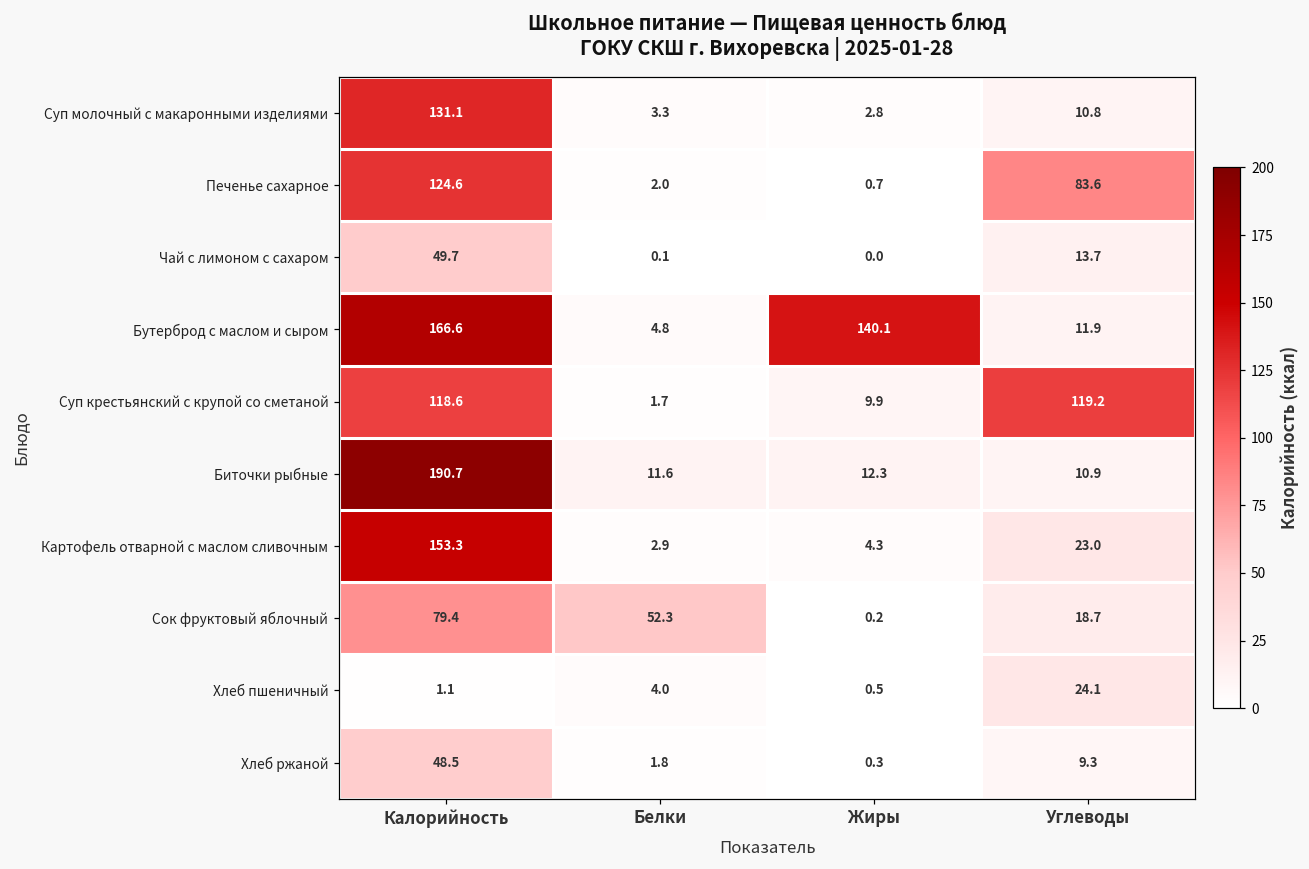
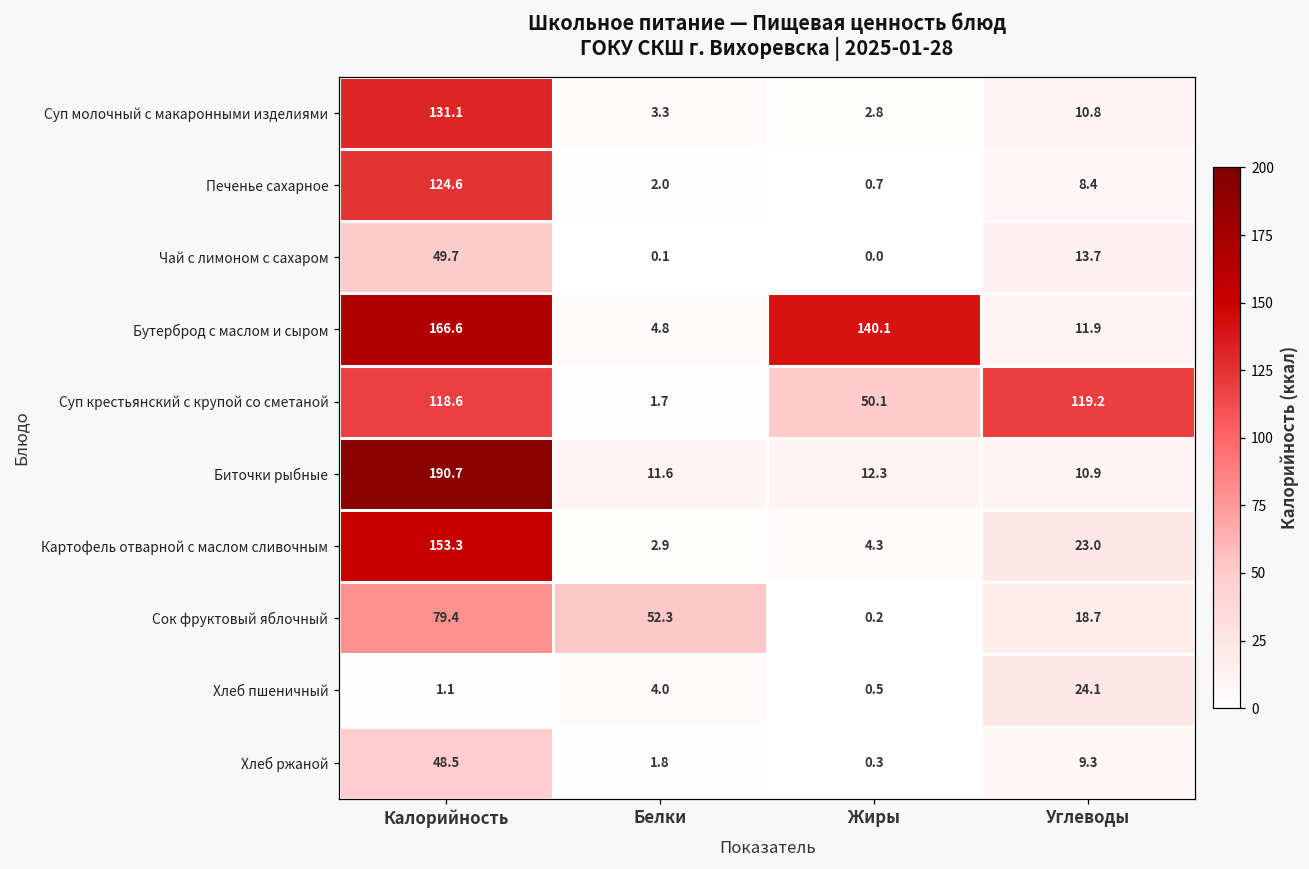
  {
    "Суп молочный с макаронными изделиями": {
      "Калорийность": 131.1,
      "Белки": 3.3,
      "Жиры": 2.8,
      "Углеводы": 10.8
    },
    "Печенье сахарное": {
      "Калорийность": 124.6,
      "Белки": 2.0,
      "Жиры": 0.7,
-     "Углеводы": 83.6
+     "Углеводы": 8.4
    },
    "Чай с лимоном с сахаром": {
      "Калорийность": 49.7,
      "Белки": 0.1,
      "Жиры": 0.0,
      "Углеводы": 13.7
    },
    "Бутерброд с маслом и сыром": {
      "Калорийность": 166.6,
      "Белки": 4.8,
      "Жиры": 140.1,
      "Углеводы": 11.9
    },
    "Суп крестьянский с крупой со сметаной": {
      "Калорийность": 118.6,
      "Белки": 1.7,
-     "Жиры": 9.9,
+     "Жиры": 50.1,
      "Углеводы": 119.2
    },
    "Биточки рыбные": {
      "Калорийность": 190.7,
      "Белки": 11.6,
      "Жиры": 12.3,
      "Углеводы": 10.9
    },
    "Картофель отварной с маслом сливочным": {
      "Калорийность": 153.3,
      "Белки": 2.9,
      "Жиры": 4.3,
      "Углеводы": 23.0
    },
    "Сок фруктовый яблочный": {
      "Калорийность": 79.4,
      "Белки": 52.3,
      "Жиры": 0.2,
      "Углеводы": 18.7
    },
    "Хлеб пшеничный": {
      "Калорийность": 1.1,
      "Белки": 4.0,
      "Жиры": 0.5,
      "Углеводы": 24.1
    },
    "Хлеб ржаной": {
      "Калорийность": 48.5,
      "Белки": 1.8,
      "Жиры": 0.3,
      "Углеводы": 9.3
    }
  }
